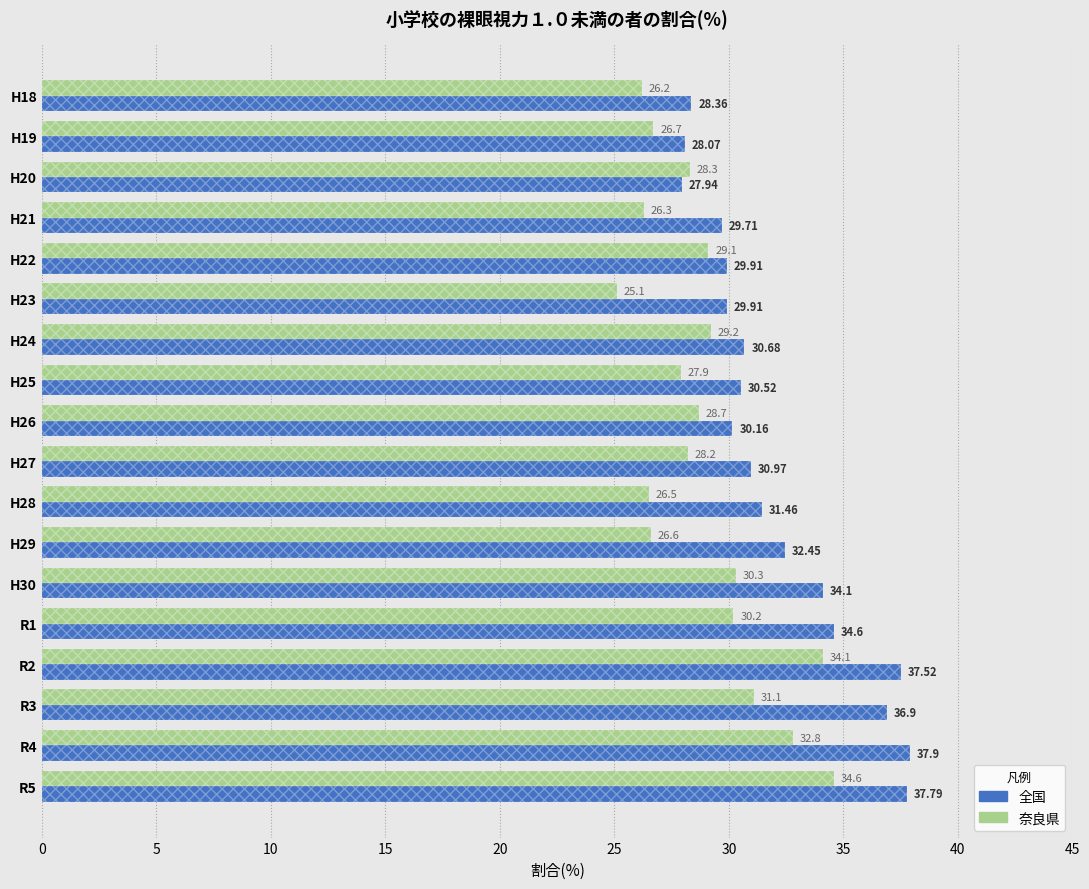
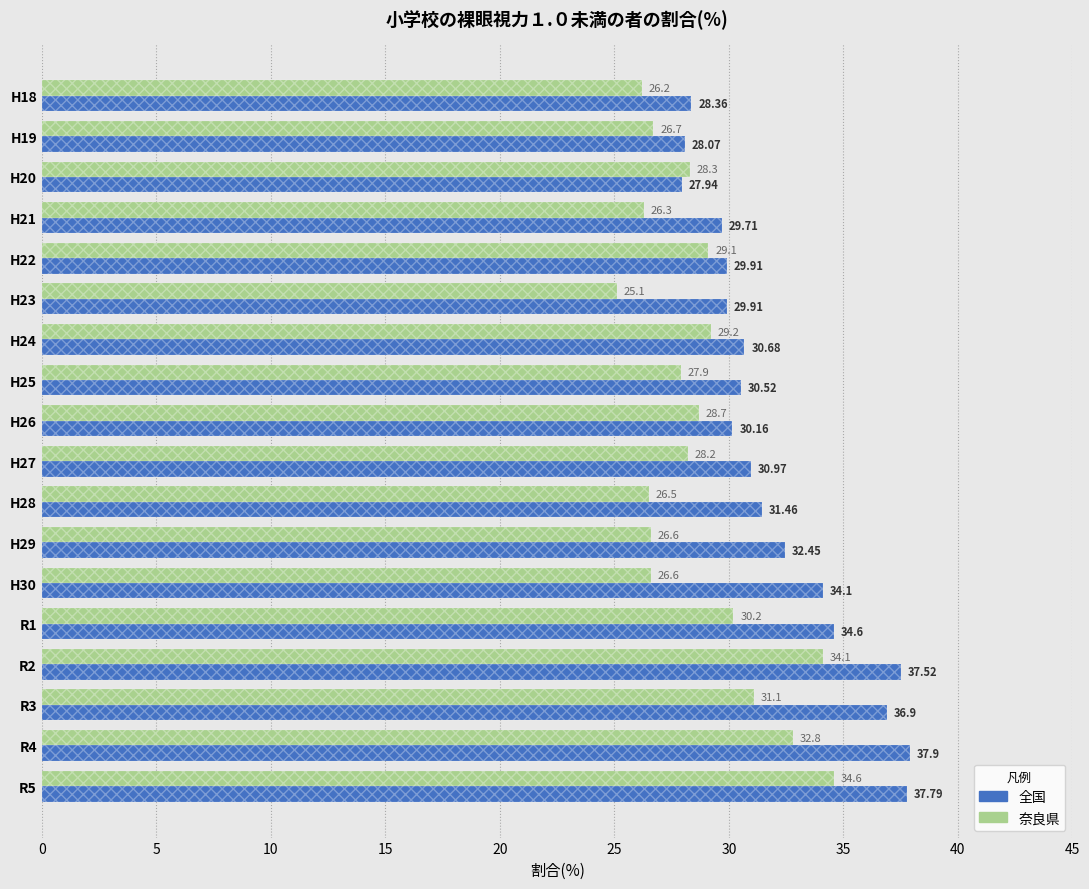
  {
    "全国": {
      "H18": 28.36,
      "H19": 28.07,
      "H20": 27.94,
      "H21": 29.71,
      "H22": 29.91,
      "H23": 29.91,
      "H24": 30.68,
      "H25": 30.52,
      "H26": 30.16,
      "H27": 30.97,
      "H28": 31.46,
      "H29": 32.45,
      "H30": 34.1,
      "R1": 34.6,
      "R2": 37.52,
      "R3": 36.9,
      "R4": 37.9,
      "R5": 37.79
    },
    "奈良県": {
      "H18": 26.2,
      "H19": 26.7,
      "H20": 28.3,
      "H21": 26.3,
      "H22": 29.1,
      "H23": 25.1,
      "H24": 29.2,
      "H25": 27.9,
      "H26": 28.7,
      "H27": 28.2,
      "H28": 26.5,
      "H29": 26.6,
-     "H30": 30.3,
+     "H30": 26.6,
      "R1": 30.2,
      "R2": 34.1,
      "R3": 31.1,
      "R4": 32.8,
      "R5": 34.6
    }
  }
